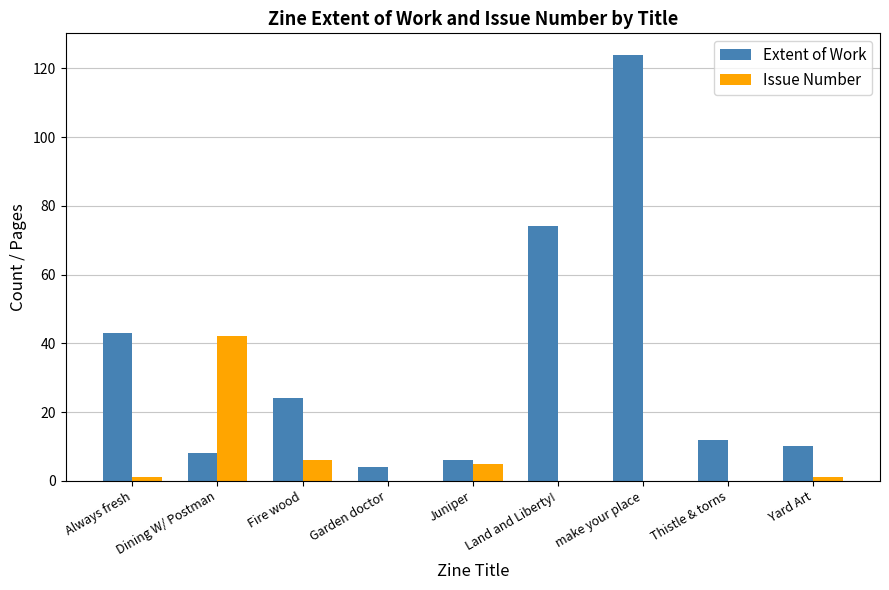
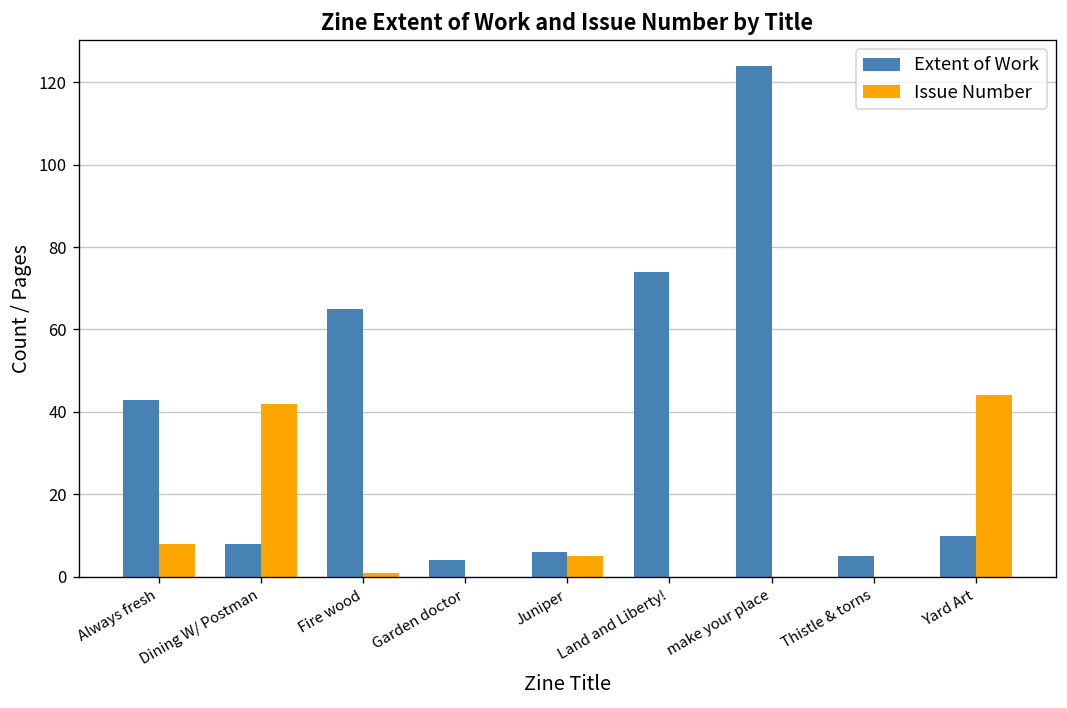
  {
    "Extent of Work": {
      "Always fresh": 43,
      "Dining W/ Postman": 8,
-     "Fire wood": 24,
+     "Fire wood": 65,
      "Garden doctor": 4,
      "Juniper": 6,
      "Land and Liberty!": 74,
      "make your place": 124,
-     "Thistle & torns": 12,
+     "Thistle & torns": 5,
      "Yard Art": 10
    },
    "Issue Number": {
-     "Always fresh": 1,
+     "Always fresh": 8,
      "Dining W/ Postman": 42,
-     "Fire wood": 6,
+     "Fire wood": 1,
      "Garden doctor": 0,
      "Juniper": 5,
      "Land and Liberty!": 0,
      "make your place": 0,
      "Thistle & torns": 0,
-     "Yard Art": 1
+     "Yard Art": 44
    }
  }
